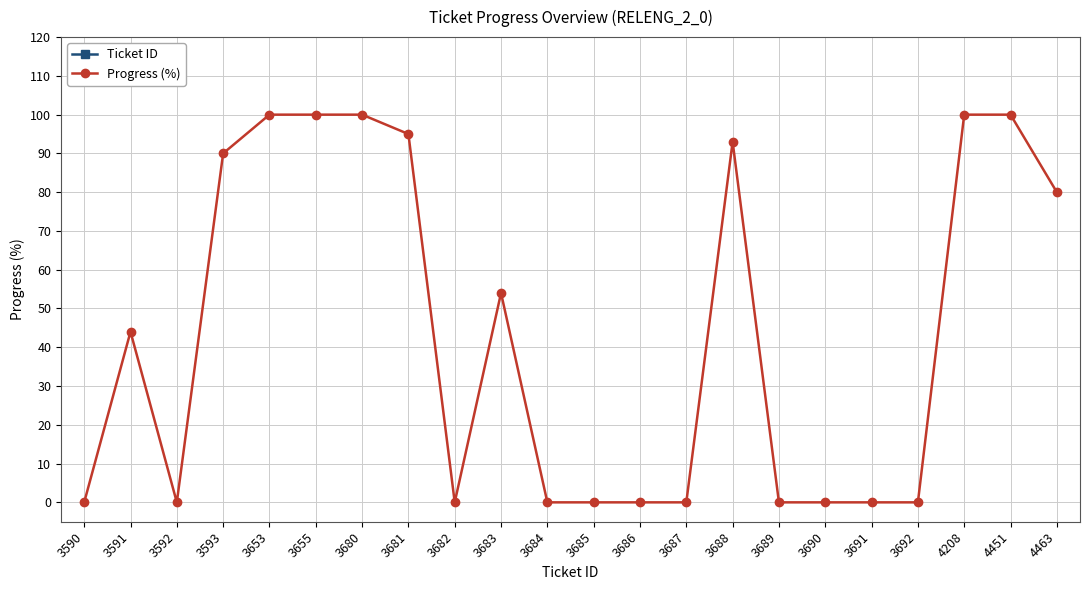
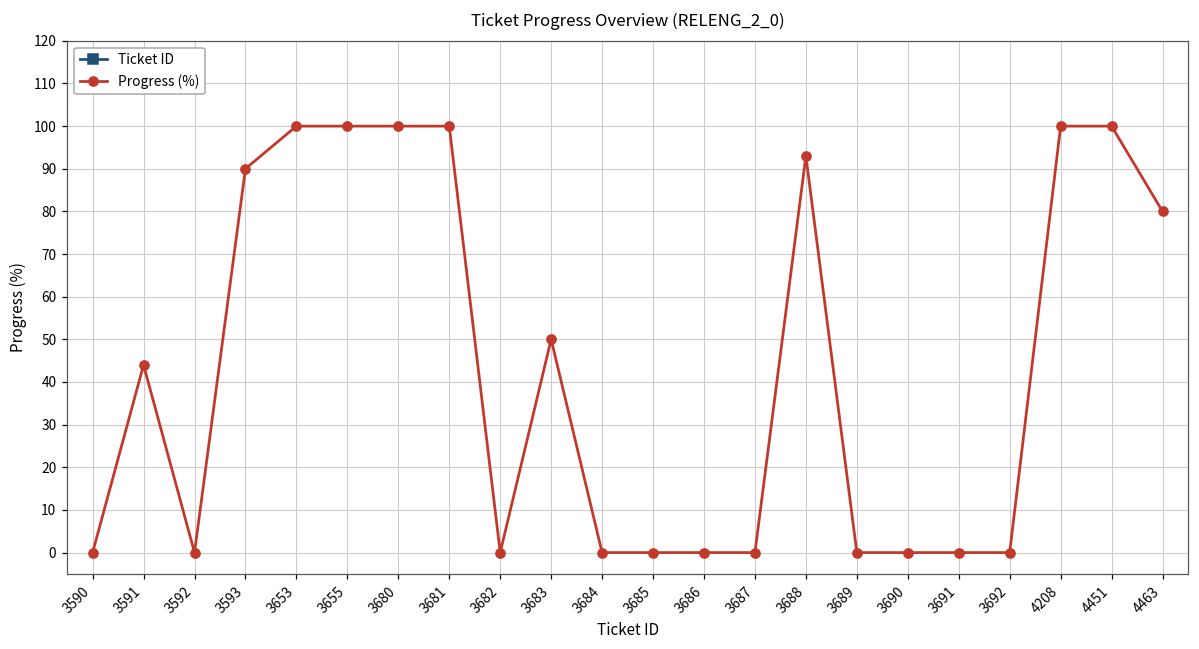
  {
    "Progress (%)": {
      "3590": 0,
      "3591": 44,
      "3592": 0,
      "3593": 90,
      "3653": 100,
      "3655": 100,
      "3680": 100,
-     "3681": 95,
+     "3681": 100,
      "3682": 0,
-     "3683": 54,
+     "3683": 50,
      "3684": 0,
      "3685": 0,
      "3686": 0,
      "3687": 0,
      "3688": 93,
      "3689": 0,
      "3690": 0,
      "3691": 0,
      "3692": 0,
      "4208": 100,
      "4451": 100,
      "4463": 80
    }
  }
